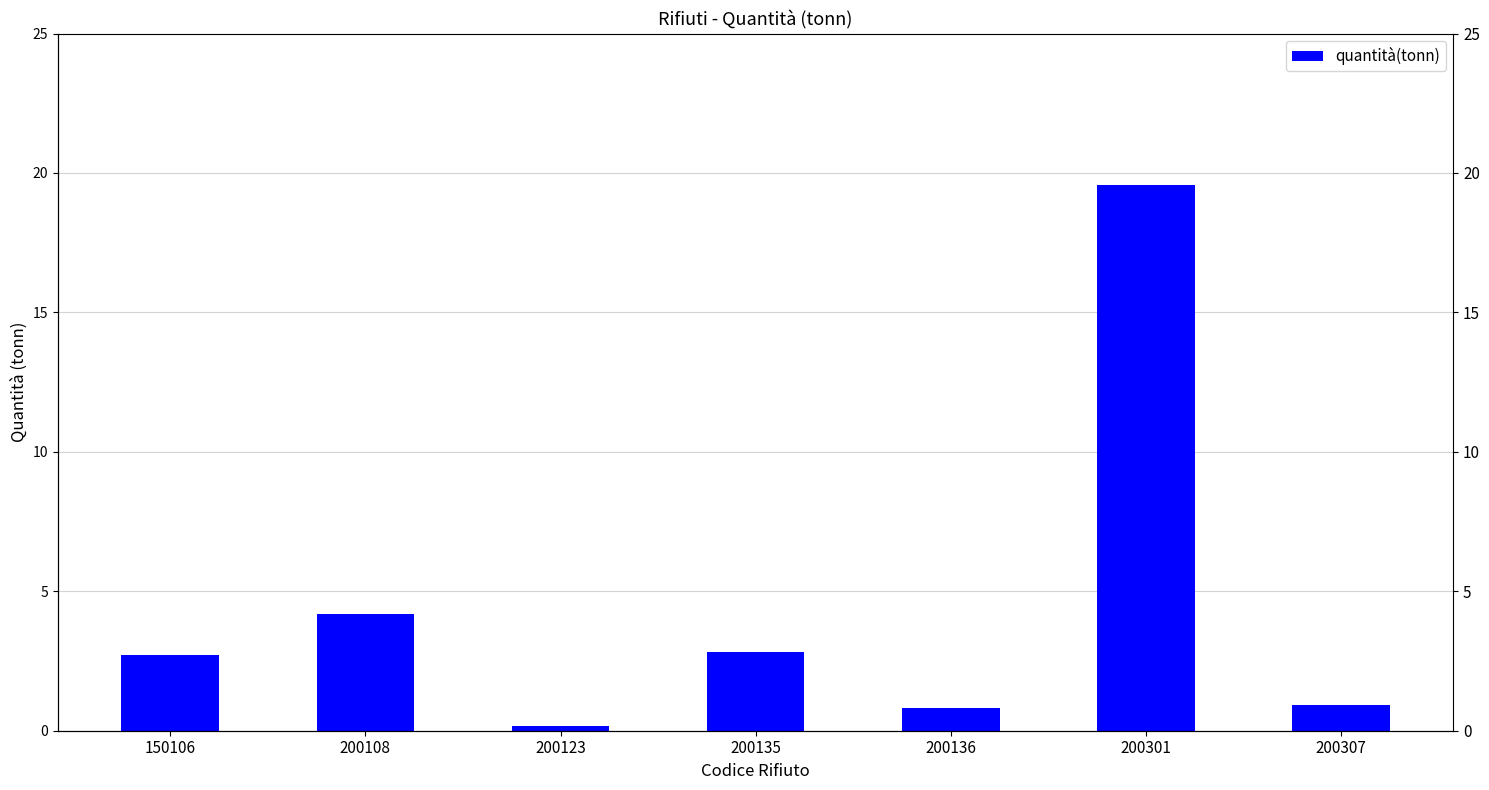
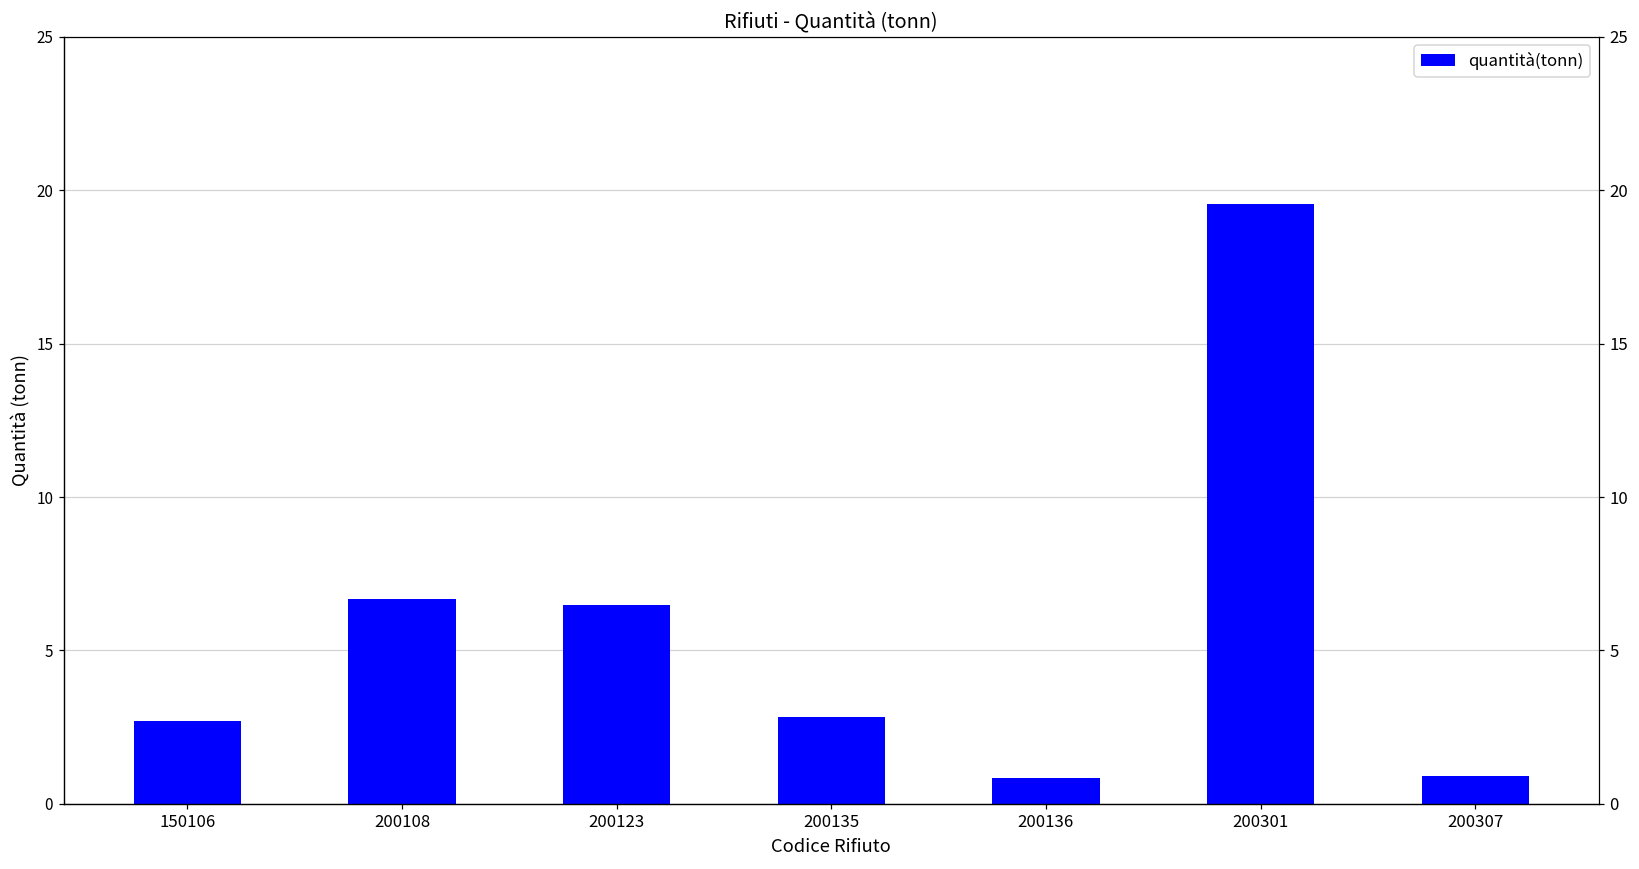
  {
    "150106": 2.7,
-   "200108": 4.2,
-   "200123": 0.2,
+   "200108": 6.7,
+   "200123": 6.5,
    "200135": 2.8,
    "200136": 0.8,
    "200301": 19.6,
    "200307": 0.9
  }
